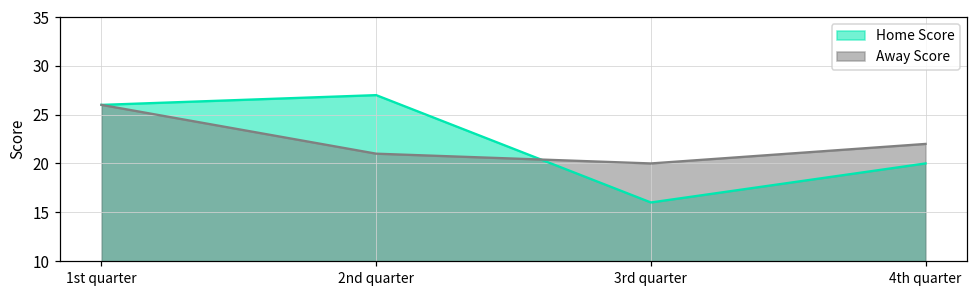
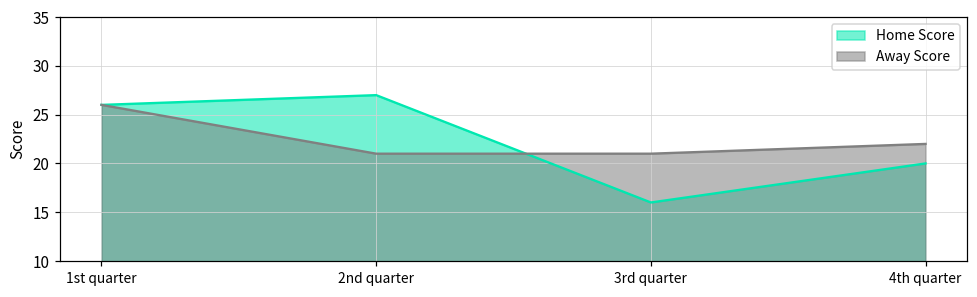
  {
    "Home Score": {
      "2nd quarter": 27,
      "3rd quarter": 16,
      "4th quarter": 20
    },
    "Away Score": {
      "2nd quarter": 21,
-     "3rd quarter": 20,
+     "3rd quarter": 21,
      "4th quarter": 22
    }
  }
